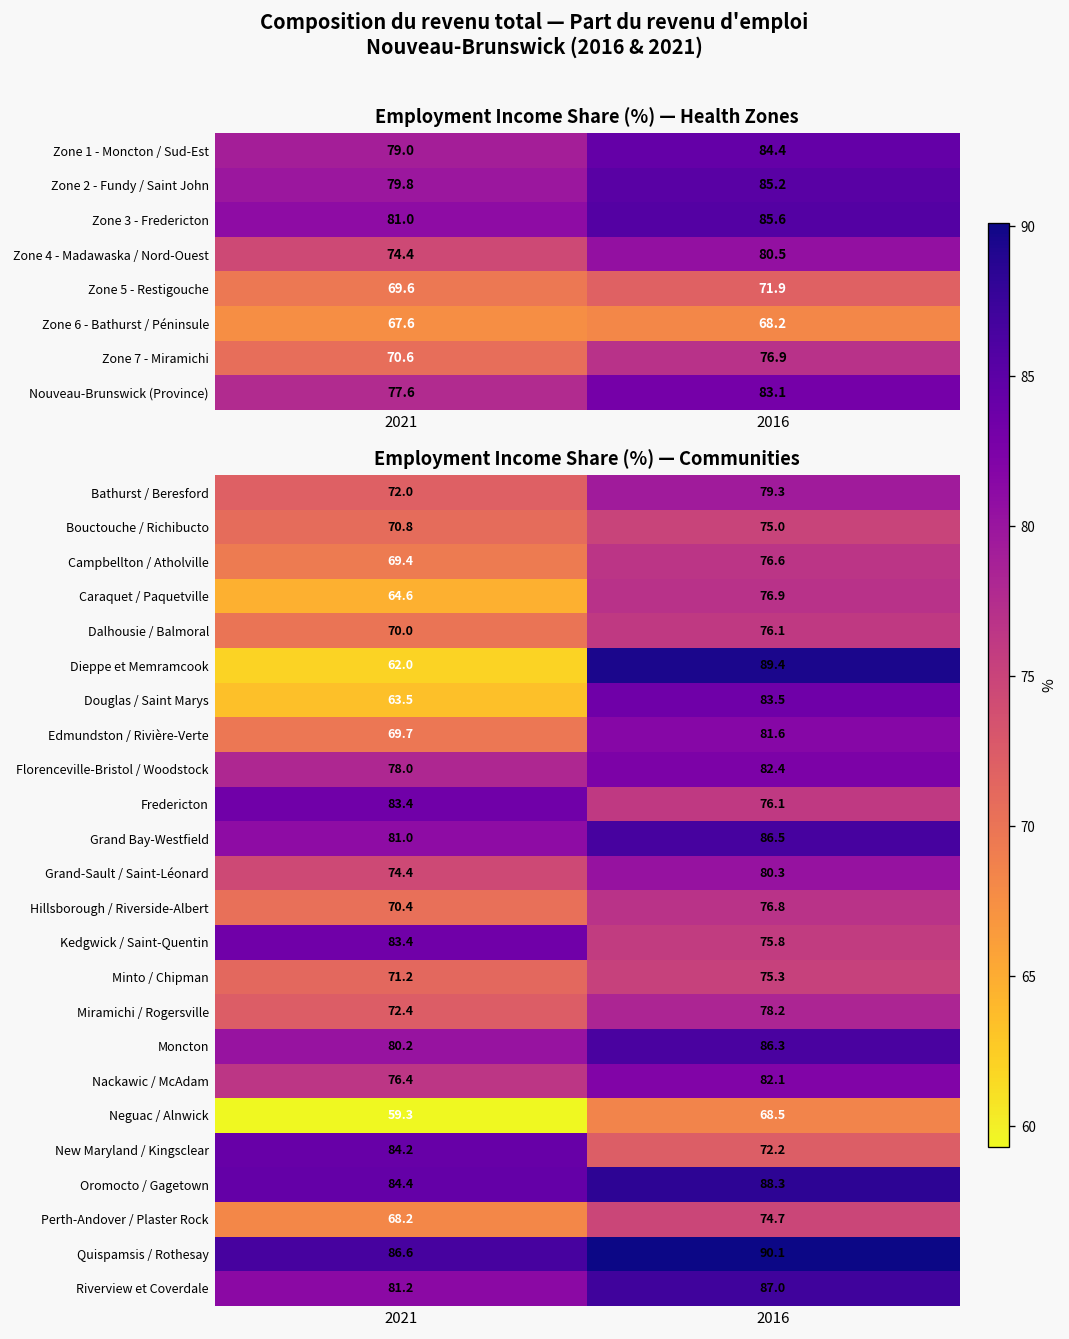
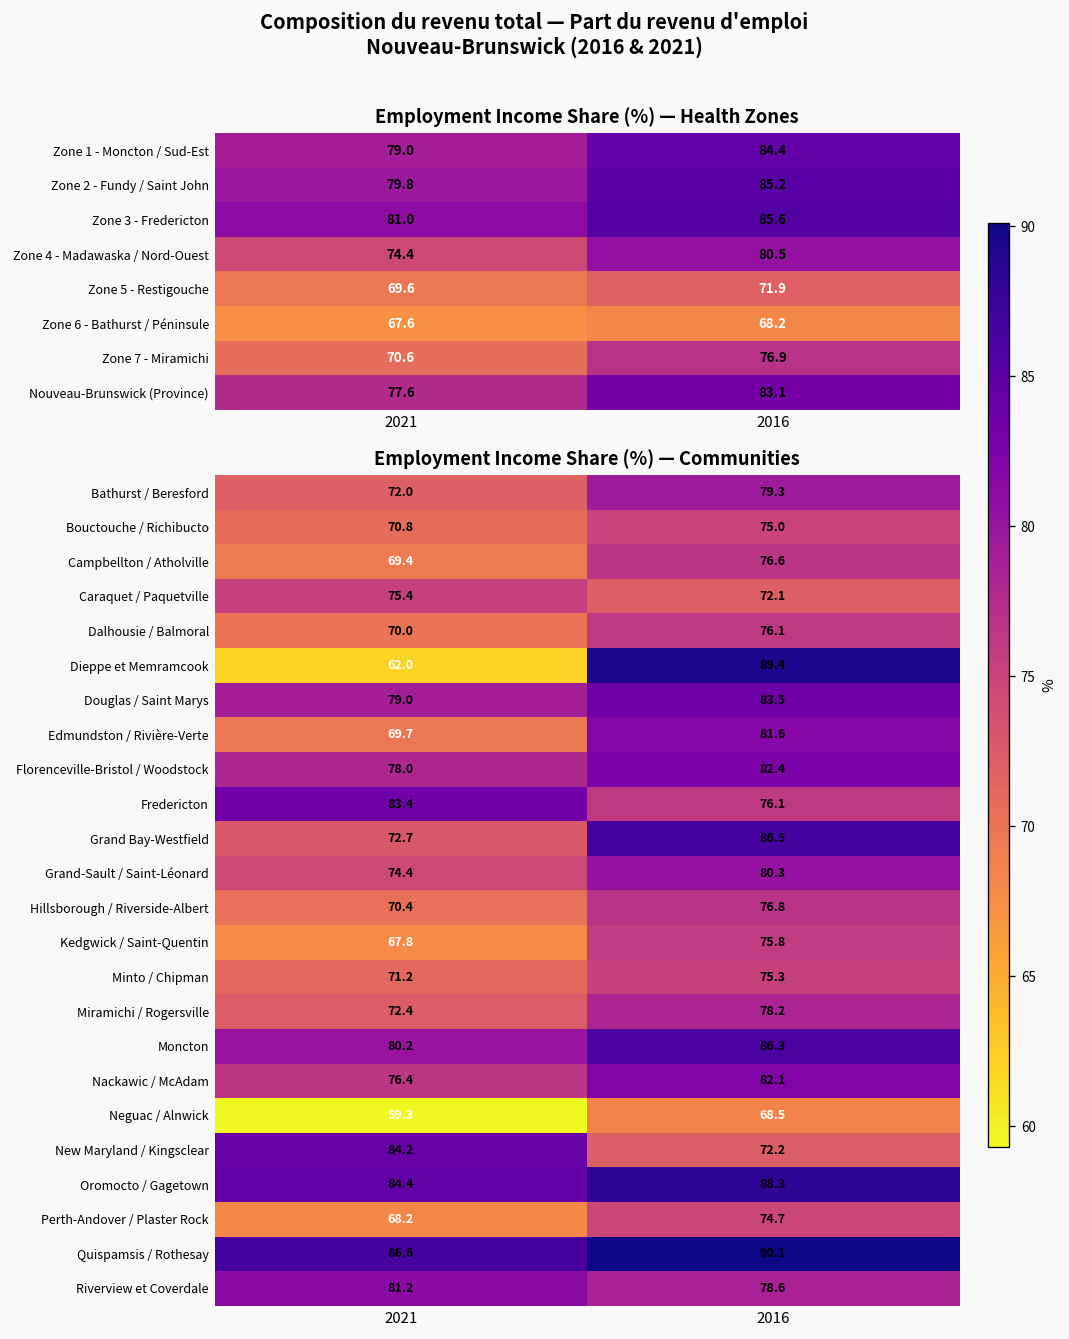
  {
    "Employment Income Share (%) — Health Zones": {
      "Zone 1 - Moncton / Sud-Est": {
        "2021": 79.0,
        "2016": 84.4
      },
      "Zone 2 - Fundy / Saint John": {
        "2021": 79.8,
        "2016": 85.2
      },
      "Zone 3 - Fredericton": {
        "2021": 81.0,
        "2016": 85.6
      },
      "Zone 4 - Madawaska / Nord-Ouest": {
        "2021": 74.4,
        "2016": 80.5
      },
      "Zone 5 - Restigouche": {
        "2021": 69.6,
        "2016": 71.9
      },
      "Zone 6 - Bathurst / Péninsule": {
        "2021": 67.6,
        "2016": 68.2
      },
      "Zone 7 - Miramichi": {
        "2021": 70.6,
        "2016": 76.9
      },
      "Nouveau-Brunswick (Province)": {
        "2021": 77.6,
        "2016": 83.1
      }
    },
    "Employment Income Share (%) — Communities": {
      "Bathurst / Beresford": {
        "2021": 72.0,
        "2016": 79.3
      },
      "Bouctouche / Richibucto": {
        "2021": 70.8,
        "2016": 75.0
      },
      "Campbellton / Atholville": {
        "2021": 69.4,
        "2016": 76.6
      },
      "Caraquet / Paquetville": {
-       "2021": 64.6,
-       "2016": 76.9
+       "2021": 75.4,
+       "2016": 72.1
      },
      "Dalhousie / Balmoral": {
        "2021": 70.0,
        "2016": 76.1
      },
      "Dieppe et Memramcook": {
        "2021": 62.0,
        "2016": 89.4
      },
      "Douglas / Saint Marys": {
-       "2021": 63.5,
+       "2021": 79.0,
        "2016": 83.5
      },
      "Edmundston / Rivière-Verte": {
        "2021": 69.7,
        "2016": 81.6
      },
      "Florenceville-Bristol / Woodstock": {
        "2021": 78.0,
        "2016": 82.4
      },
      "Fredericton": {
        "2021": 83.4,
        "2016": 76.1
      },
      "Grand Bay-Westfield": {
-       "2021": 81.0,
+       "2021": 72.7,
        "2016": 86.5
      },
      "Grand-Sault / Saint-Léonard": {
        "2021": 74.4,
        "2016": 80.3
      },
      "Hillsborough / Riverside-Albert": {
        "2021": 70.4,
        "2016": 76.8
      },
      "Kedgwick / Saint-Quentin": {
-       "2021": 83.4,
+       "2021": 67.8,
        "2016": 75.8
      },
      "Minto / Chipman": {
        "2021": 71.2,
        "2016": 75.3
      },
      "Miramichi / Rogersville": {
        "2021": 72.4,
        "2016": 78.2
      },
      "Moncton": {
        "2021": 80.2,
        "2016": 86.3
      },
      "Nackawic / McAdam": {
        "2021": 76.4,
        "2016": 82.1
      },
      "Neguac / Alnwick": {
        "2021": 59.3,
        "2016": 68.5
      },
      "New Maryland / Kingsclear": {
        "2021": 84.2,
        "2016": 72.2
      },
      "Oromocto / Gagetown": {
        "2021": 84.4,
        "2016": 88.3
      },
      "Perth-Andover / Plaster Rock": {
        "2021": 68.2,
        "2016": 74.7
      },
      "Quispamsis / Rothesay": {
        "2021": 86.6,
        "2016": 90.1
      },
      "Riverview et Coverdale": {
        "2021": 81.2,
-       "2016": 87.0
+       "2016": 78.6
      }
    }
  }
